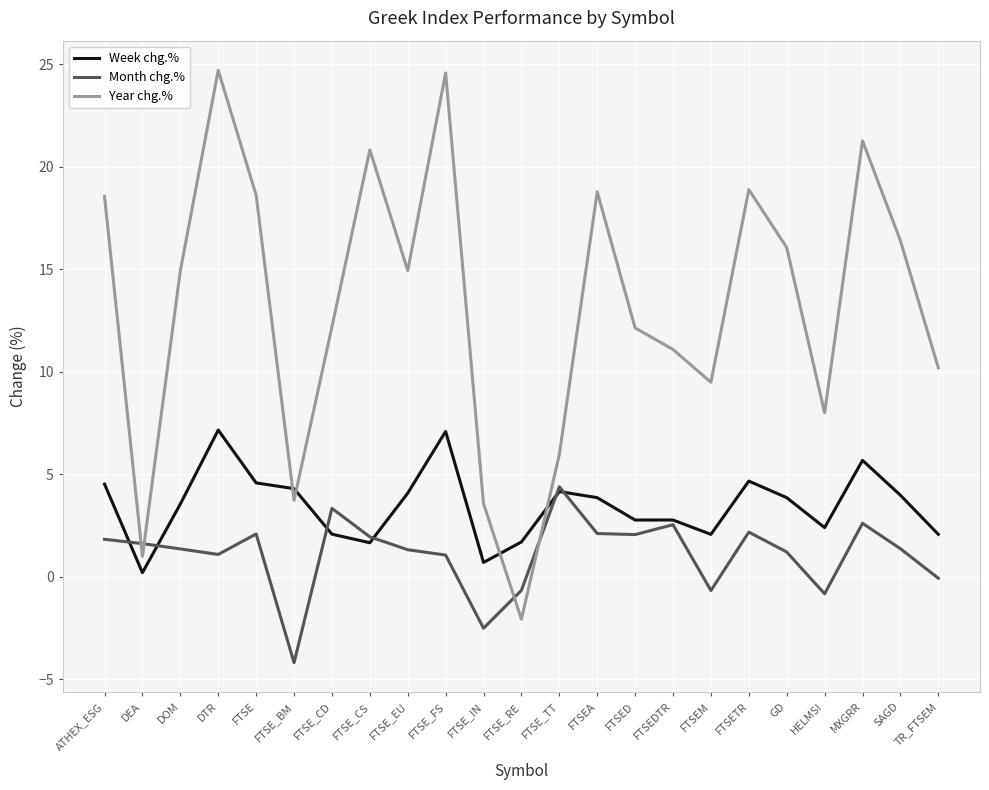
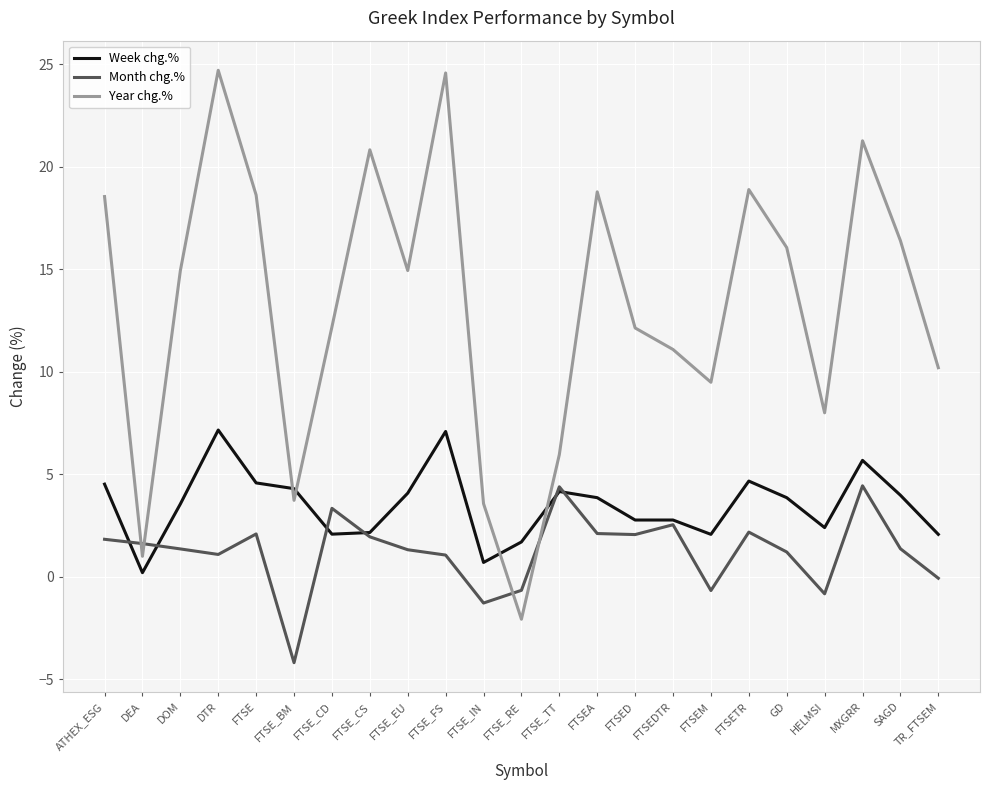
  {
    "Week chg.%": {
      "ATHEX_ESG": 4.5,
      "DEA": 0.2,
      "DOM": 3.6,
      "DTR": 7.2,
      "FTSE": 4.6,
      "FTSE_BM": 4.3,
      "FTSE_CD": 2.1,
-     "FTSE_CS": 1.7,
+     "FTSE_CS": 2.2,
      "FTSE_EU": 4.1,
      "FTSE_FS": 7.1,
      "FTSE_IN": 0.7,
      "FTSE_RE": 1.7,
      "FTSE_TT": 4.2,
      "FTSEA": 3.9,
      "FTSED": 2.8,
      "FTSEDTR": 2.8,
      "FTSEM": 2.1,
      "FTSETR": 4.7,
      "GD": 3.9,
      "HELMSI": 2.4,
      "MXGRR": 5.7,
      "SAGD": 4.0,
      "TR_FTSEM": 2.1
    },
    "Month chg.%": {
      "ATHEX_ESG": 1.8,
      "DEA": 1.6,
      "DOM": 1.4,
      "DTR": 1.1,
      "FTSE": 2.1,
      "FTSE_BM": -4.2,
      "FTSE_CD": 3.3,
      "FTSE_CS": 2.0,
      "FTSE_EU": 1.3,
      "FTSE_FS": 1.1,
-     "FTSE_IN": -2.5,
+     "FTSE_IN": -1.3,
      "FTSE_RE": -0.7,
      "FTSE_TT": 4.4,
      "FTSEA": 2.1,
      "FTSED": 2.1,
      "FTSEDTR": 2.5,
      "FTSEM": -0.7,
      "FTSETR": 2.2,
      "GD": 1.2,
      "HELMSI": -0.8,
-     "MXGRR": 2.6,
+     "MXGRR": 4.4,
      "SAGD": 1.4,
      "TR_FTSEM": -0.1
    },
    "Year chg.%": {
      "ATHEX_ESG": 18.6,
      "DEA": 1.0,
      "DOM": 14.9,
      "DTR": 24.7,
      "FTSE": 18.6,
      "FTSE_BM": 3.7,
      "FTSE_CD": 12.2,
      "FTSE_CS": 20.8,
      "FTSE_EU": 14.9,
      "FTSE_FS": 24.6,
      "FTSE_IN": 3.6,
      "FTSE_RE": -2.1,
      "FTSE_TT": 6.0,
      "FTSEA": 18.8,
      "FTSED": 12.1,
      "FTSEDTR": 11.1,
      "FTSEM": 9.5,
      "FTSETR": 18.9,
      "GD": 16.1,
      "HELMSI": 8.0,
      "MXGRR": 21.3,
      "SAGD": 16.4,
      "TR_FTSEM": 10.2
    }
  }
